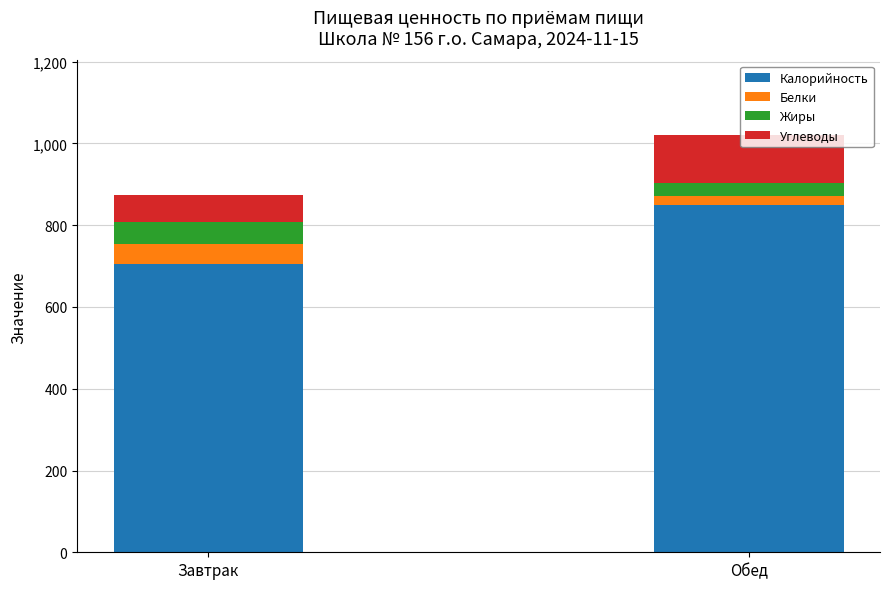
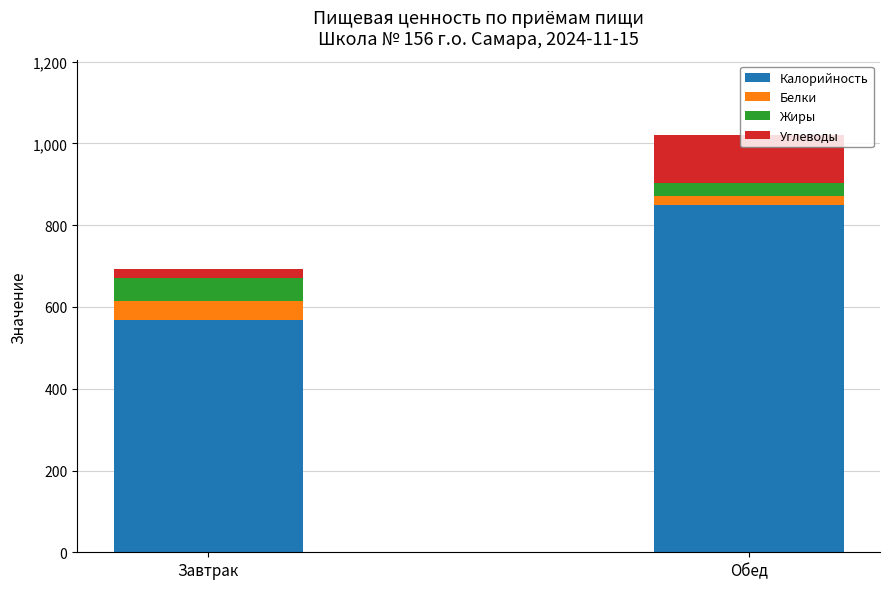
  {
    "Калорийность": {
-     "Завтрак": 710,
+     "Завтрак": 570,
      "Обед": 850
    },
    "Белки": {
      "Завтрак": 50,
      "Обед": 20
    },
    "Жиры": {
      "Завтрак": 50,
      "Обед": 30
    },
    "Углеводы": {
-     "Завтрак": 70
+     "Завтрак": 20
    }
  }
